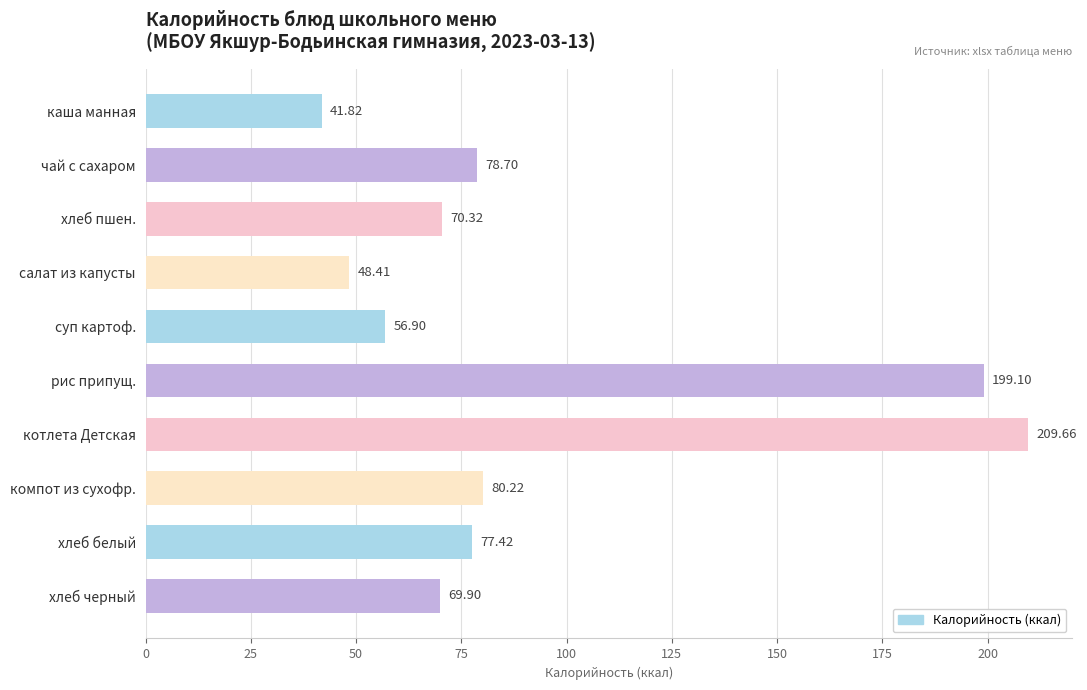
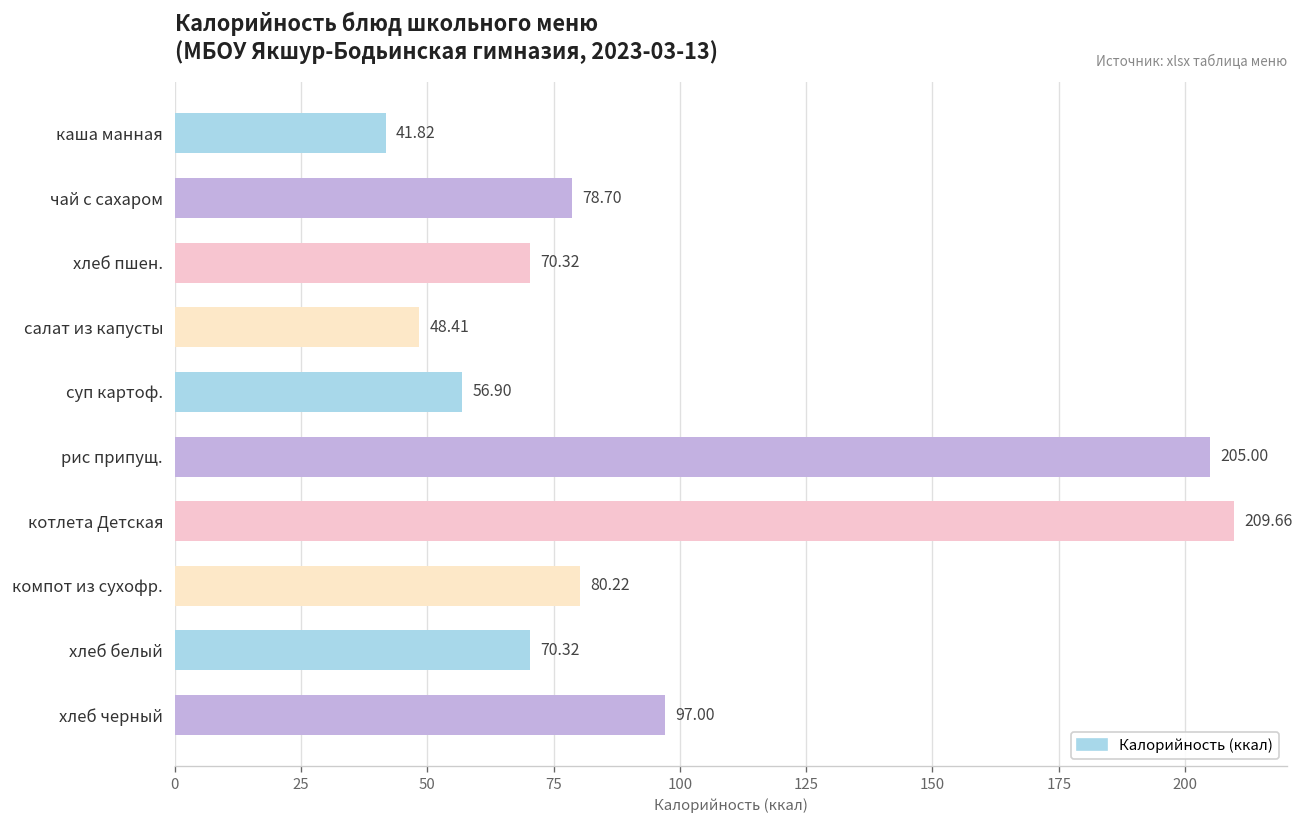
  {
    "каша манная": 41.82,
    "чай с сахаром": 78.70,
    "хлеб пшен.": 70.32,
    "салат из капусты": 48.41,
    "суп картоф.": 56.90,
-   "рис припущ.": 199.10,
+   "рис припущ.": 205.00,
    "котлета Детская": 209.66,
    "компот из сухофр.": 80.22,
-   "хлеб белый": 77.42,
-   "хлеб черный": 69.90
+   "хлеб белый": 70.32,
+   "хлеб черный": 97.00
  }
